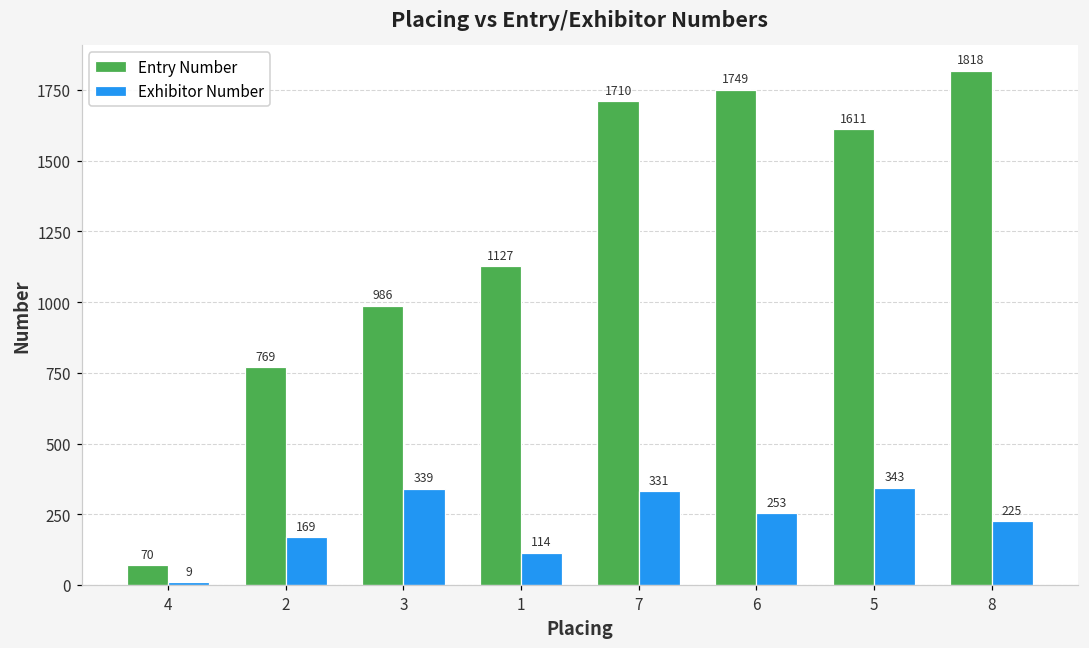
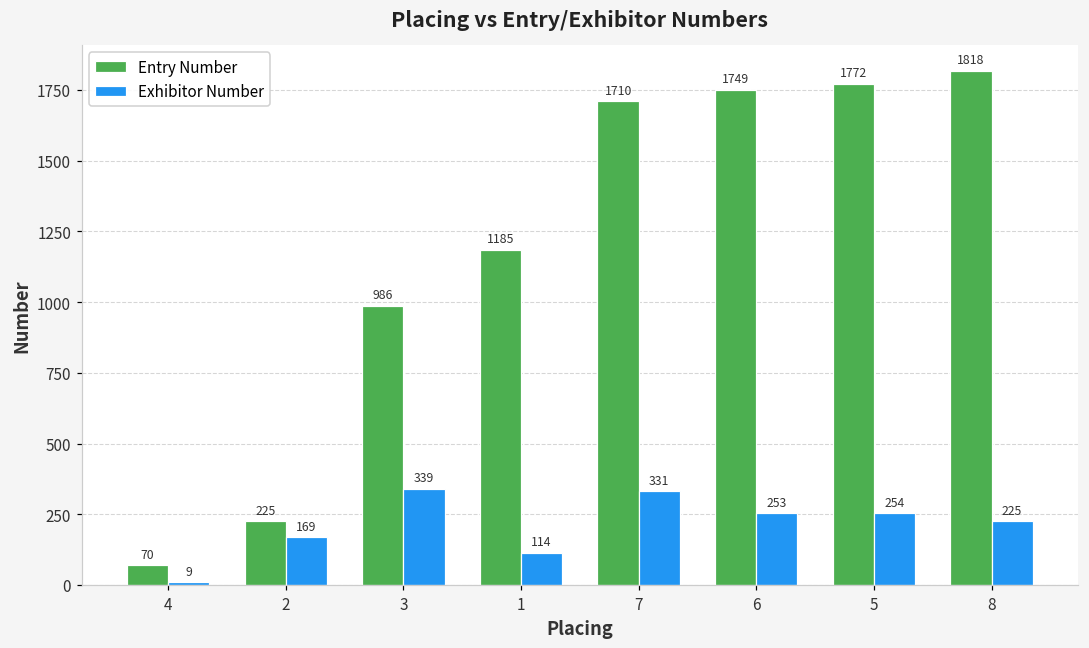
  {
    "Entry Number": {
      "4": 70,
-     "2": 769,
+     "2": 225,
      "3": 986,
-     "1": 1127,
+     "1": 1185,
      "7": 1710,
      "6": 1749,
-     "5": 1611,
+     "5": 1772,
      "8": 1818
    },
    "Exhibitor Number": {
      "4": 9,
      "2": 169,
      "3": 339,
      "1": 114,
      "7": 331,
      "6": 253,
-     "5": 343,
+     "5": 254,
      "8": 225
    }
  }
